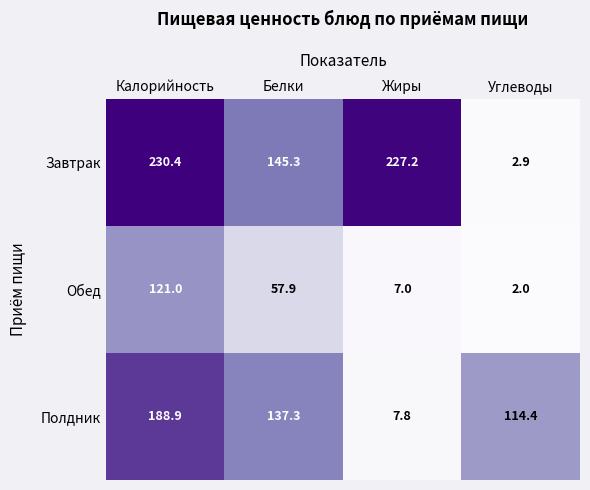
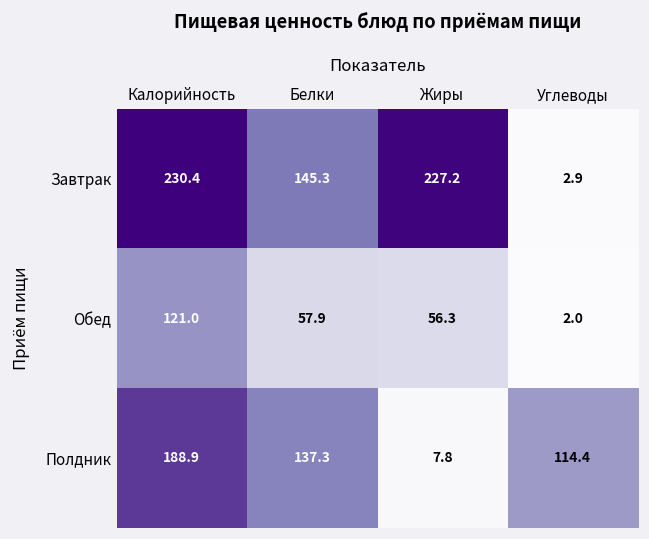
  {
    "Завтрак": {
      "Калорийность": 230.4,
      "Белки": 145.3,
      "Жиры": 227.2,
      "Углеводы": 2.9
    },
    "Обед": {
      "Калорийность": 121.0,
      "Белки": 57.9,
-     "Жиры": 7.0,
+     "Жиры": 56.3,
      "Углеводы": 2.0
    },
    "Полдник": {
      "Калорийность": 188.9,
      "Белки": 137.3,
      "Жиры": 7.8,
      "Углеводы": 114.4
    }
  }
